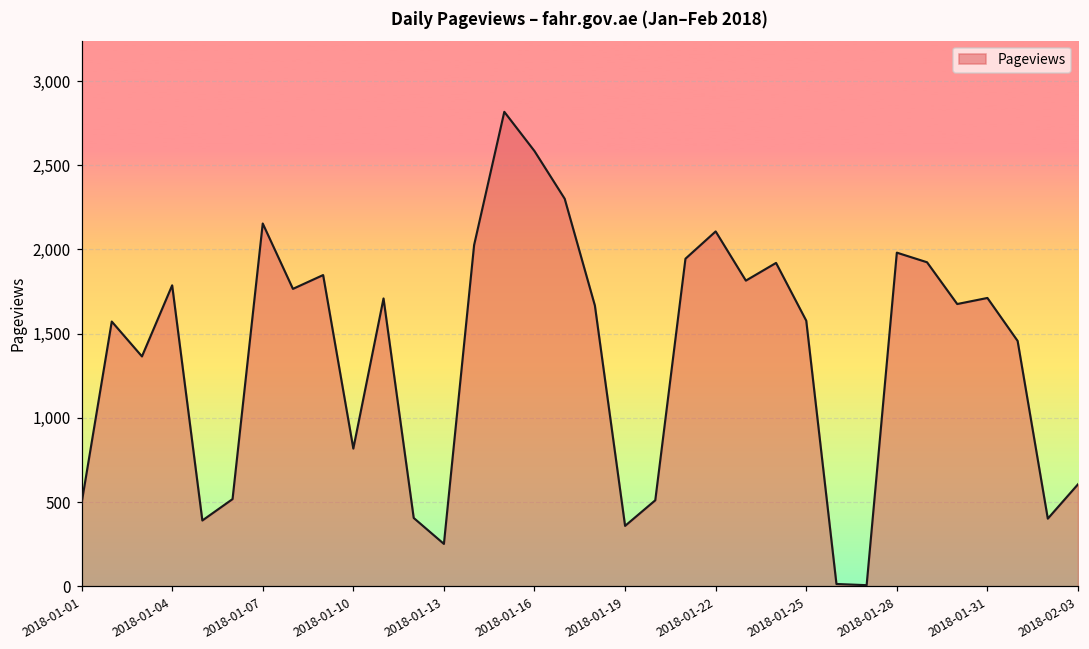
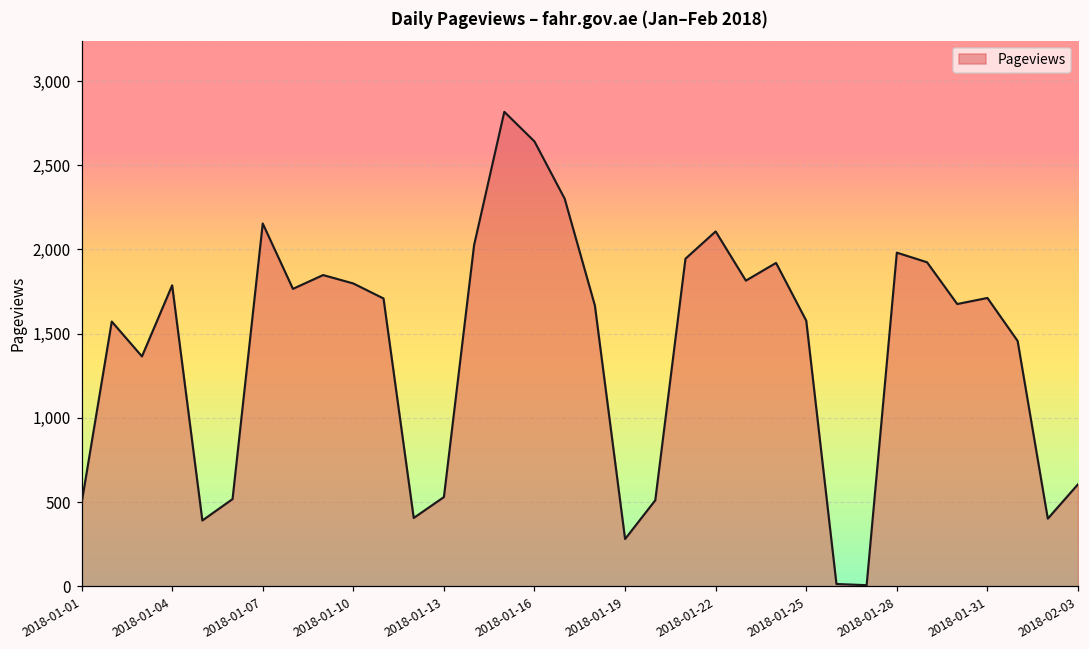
  {
    "2018-01-01": "490",
    "2018-01-04": "1,790",
    "2018-01-07": "2,150",
-   "2018-01-10": "820",
-   "2018-01-13": "250",
-   "2018-01-16": "2,580",
-   "2018-01-19": "360",
+   "2018-01-10": "1,800",
+   "2018-01-13": "530",
+   "2018-01-16": "2,640",
+   "2018-01-19": "280",
    "2018-01-22": "2,110",
    "2018-01-25": "1,580",
    "2018-01-28": "1,980",
    "2018-01-31": "1,710",
    "2018-02-03": "610"
  }
